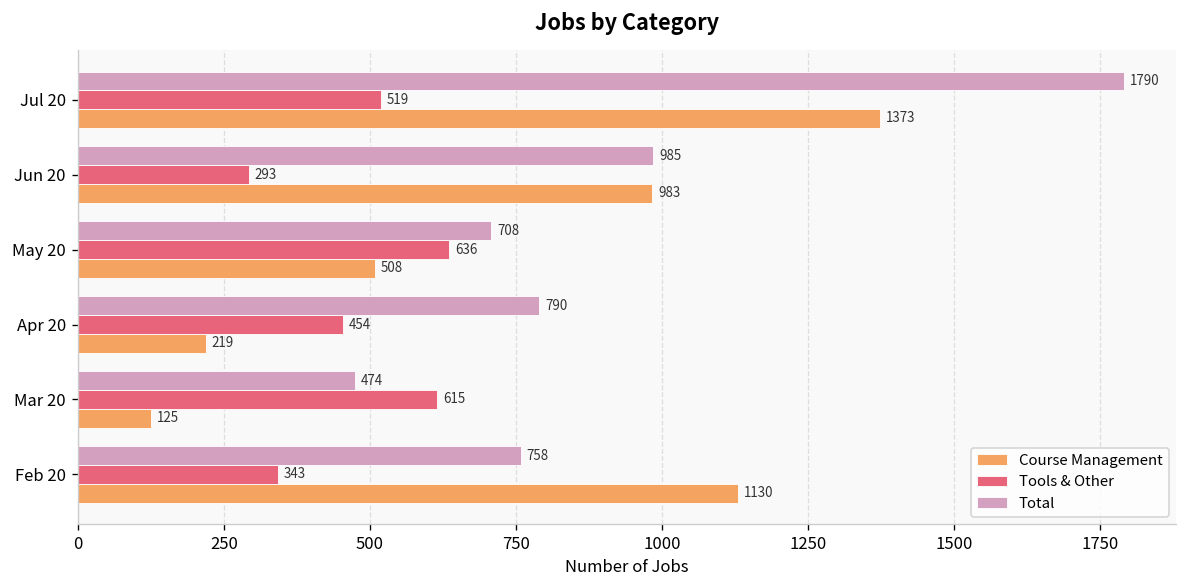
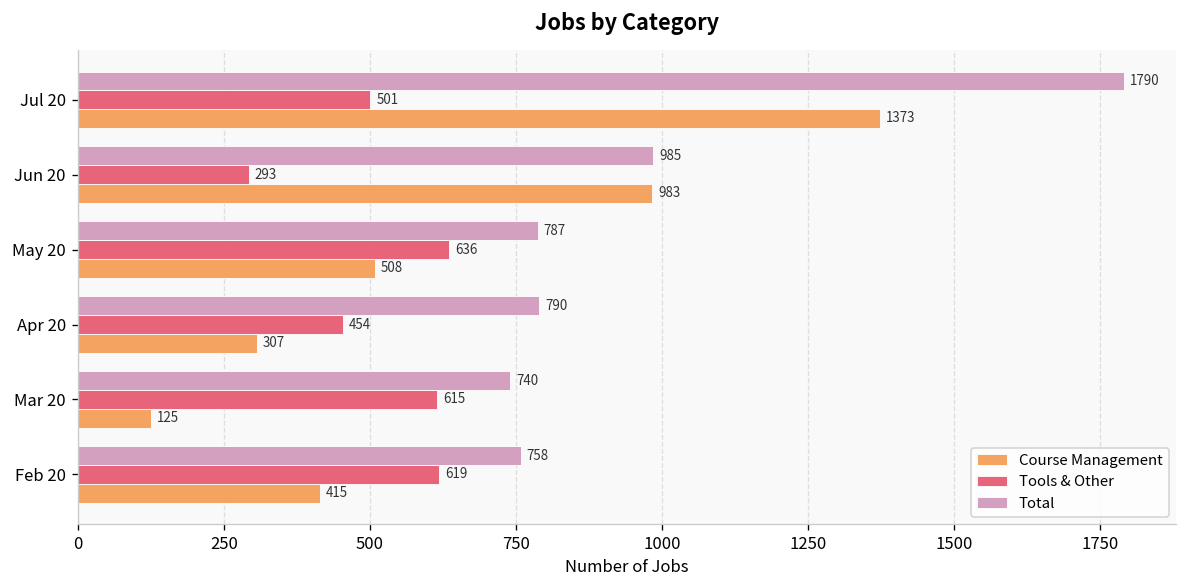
  {
    "Course Management": {
      "Jul 20": 1373,
      "Jun 20": 983,
      "May 20": 508,
-     "Apr 20": 219,
+     "Apr 20": 307,
      "Mar 20": 125,
-     "Feb 20": 1130
+     "Feb 20": 415
    },
    "Tools & Other": {
-     "Jul 20": 519,
+     "Jul 20": 501,
      "Jun 20": 293,
      "May 20": 636,
      "Apr 20": 454,
      "Mar 20": 615,
-     "Feb 20": 343
+     "Feb 20": 619
    },
    "Total": {
      "Jul 20": 1790,
      "Jun 20": 985,
-     "May 20": 708,
+     "May 20": 787,
      "Apr 20": 790,
-     "Mar 20": 474,
+     "Mar 20": 740,
      "Feb 20": 758
    }
  }
